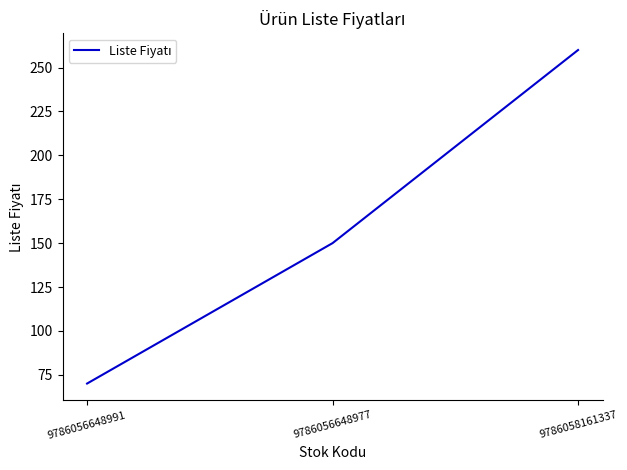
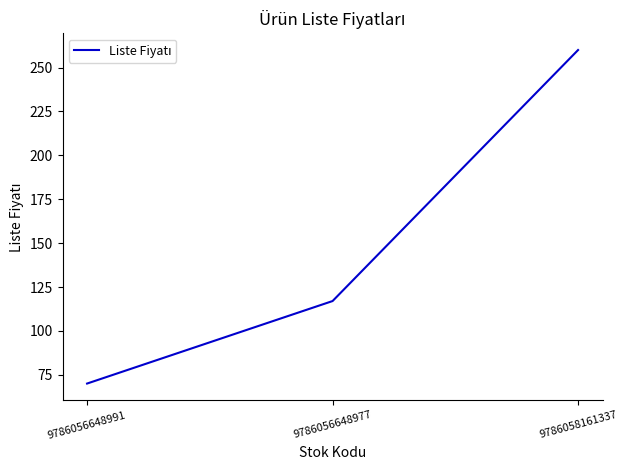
  {
    "9786056648991": 70,
-   "9786056648977": 150,
+   "9786056648977": 117,
    "9786058161337": 260
  }
